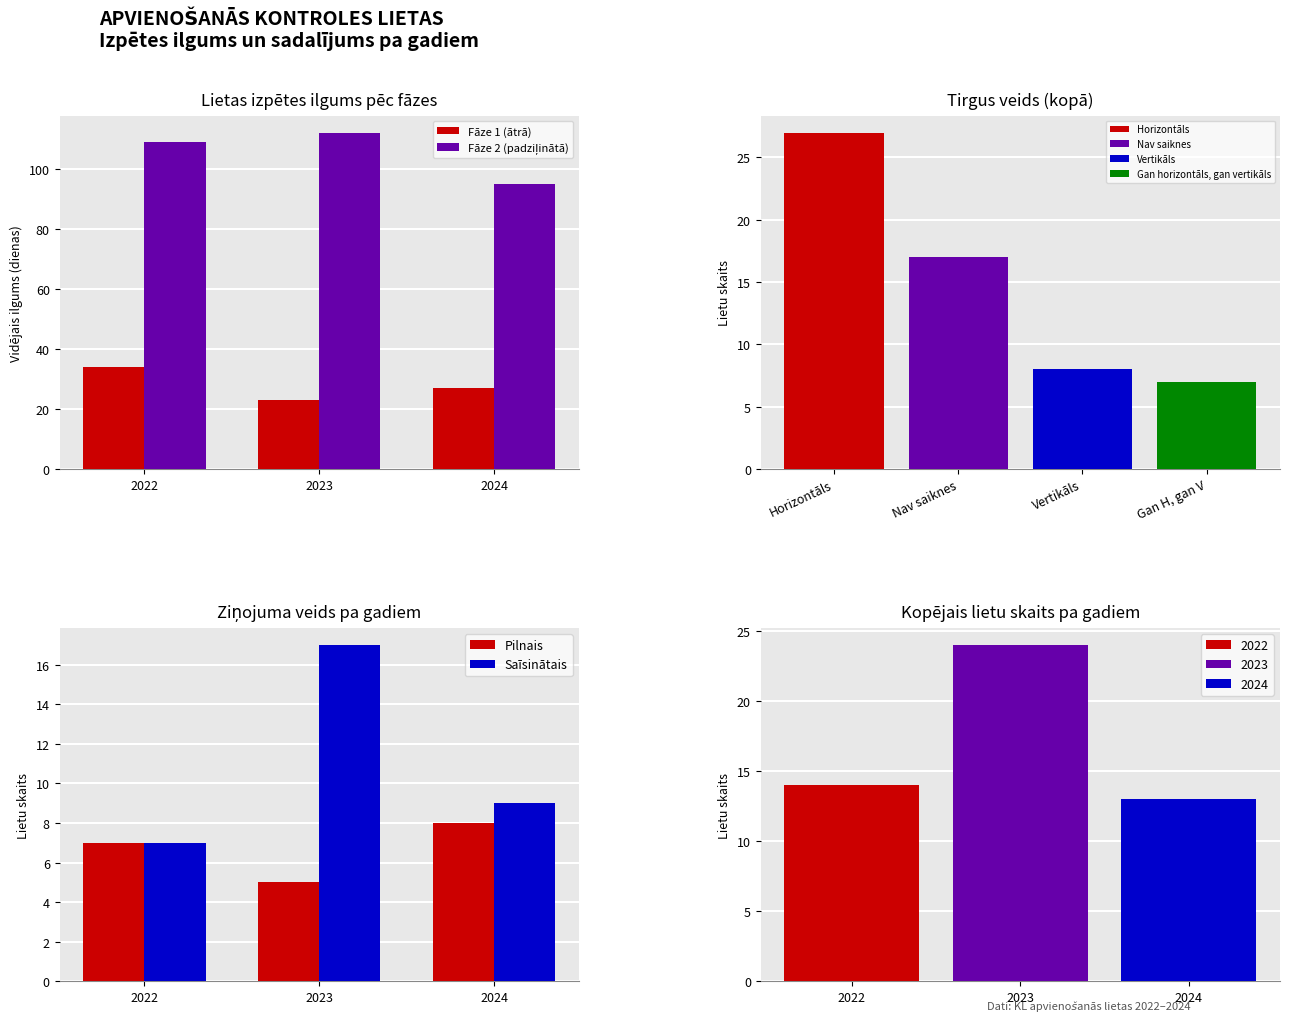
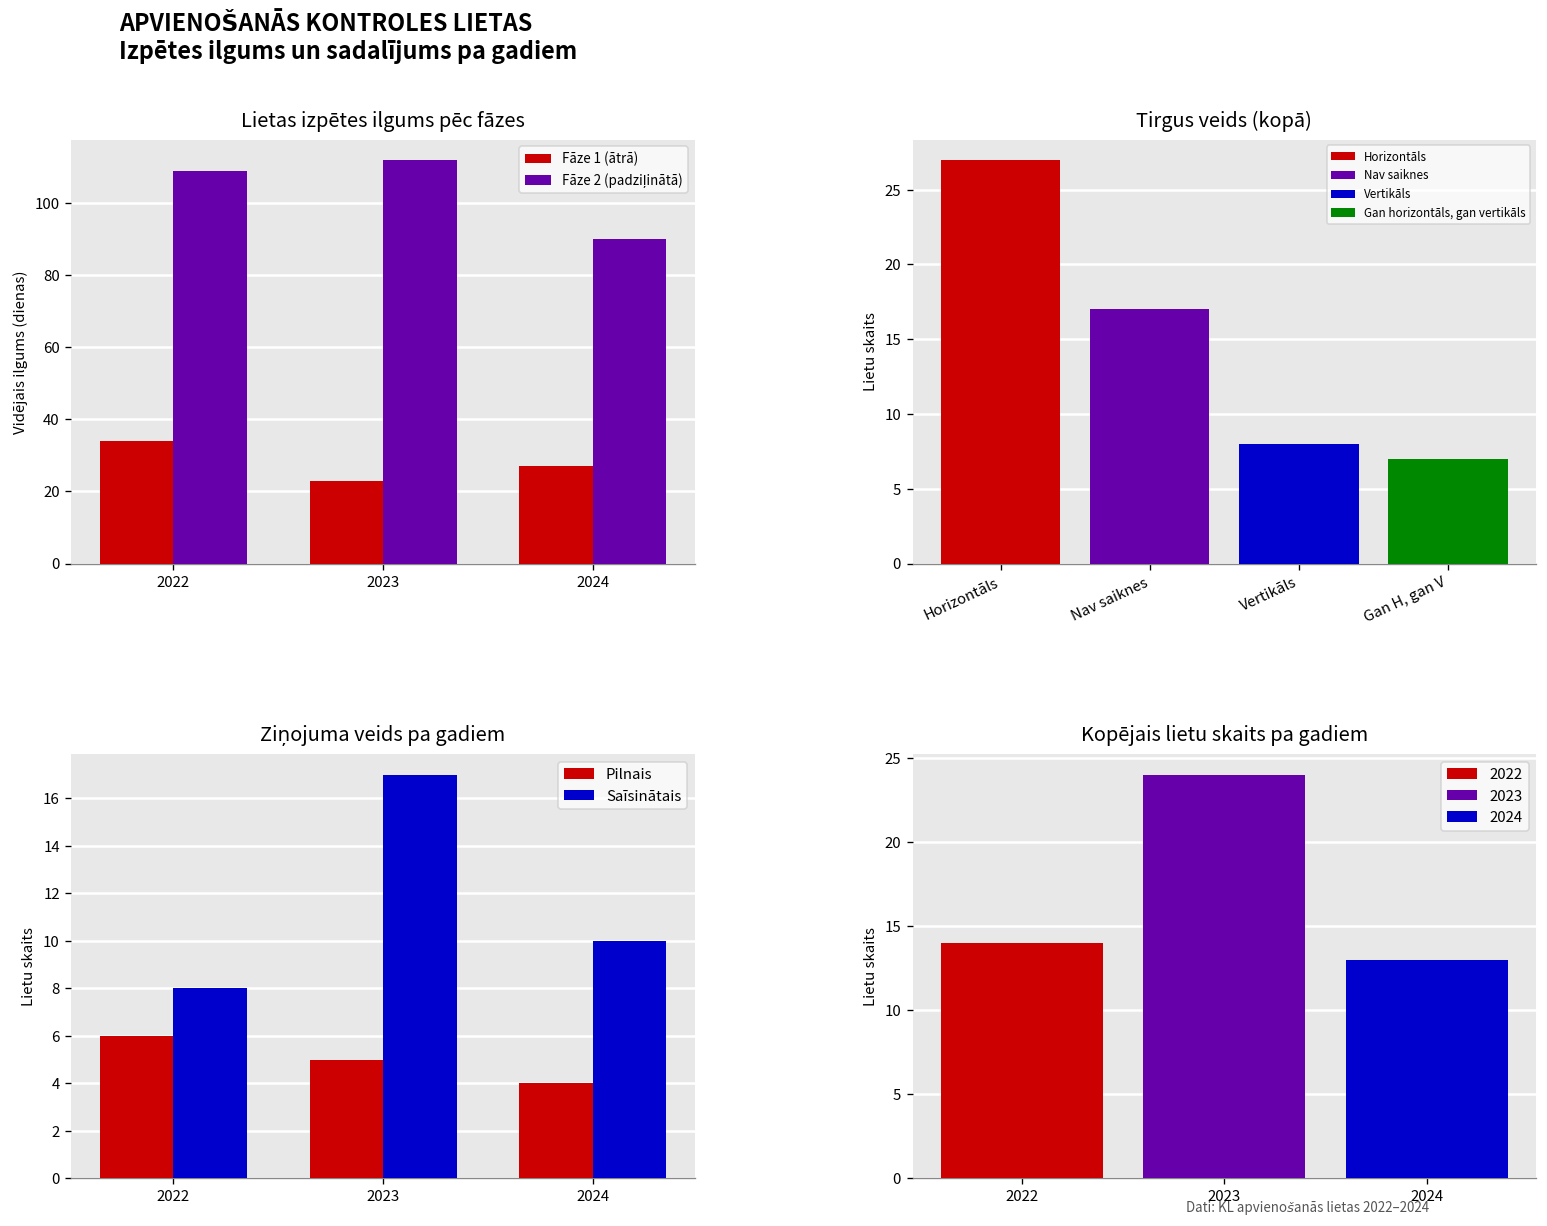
  {
    "Lietas izpētes ilgums pēc fāzes": {
      "Fāze 1 (ātrā)": {
        "2022": 34,
        "2023": 23,
        "2024": 27
      },
      "Fāze 2 (padziļinātā)": {
        "2022": 109,
        "2023": 112,
-       "2024": 95
+       "2024": 90
      }
    },
    "Tirgus veids (kopā)": {
      "Nav saiknes": {
        "Nav saiknes": 17.0
      },
      "Vertikāls": {
        "Vertikāls": 8.0
      },
      "Gan horizontāls, gan vertikāls": {
        "Gan H, gan V": 7.0
      }
    },
    "Ziņojuma veids pa gadiem": {
      "Pilnais": {
-       "2022": 7,
+       "2022": 6,
        "2023": 5,
-       "2024": 8
+       "2024": 4
      },
      "Saīsinātais": {
-       "2022": 7,
+       "2022": 8,
        "2023": 17,
-       "2024": 9
+       "2024": 10
      }
    },
    "Kopējais lietu skaits pa gadiem": {
      "2023": {
        "2023": 24.0
      },
      "2024": {
        "2024": 13.0
      }
    }
  }
